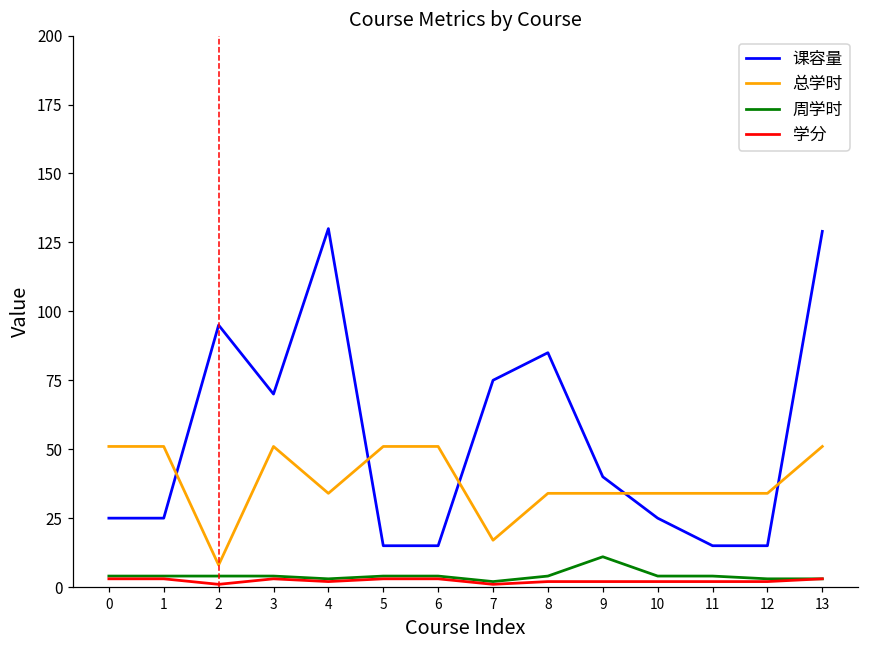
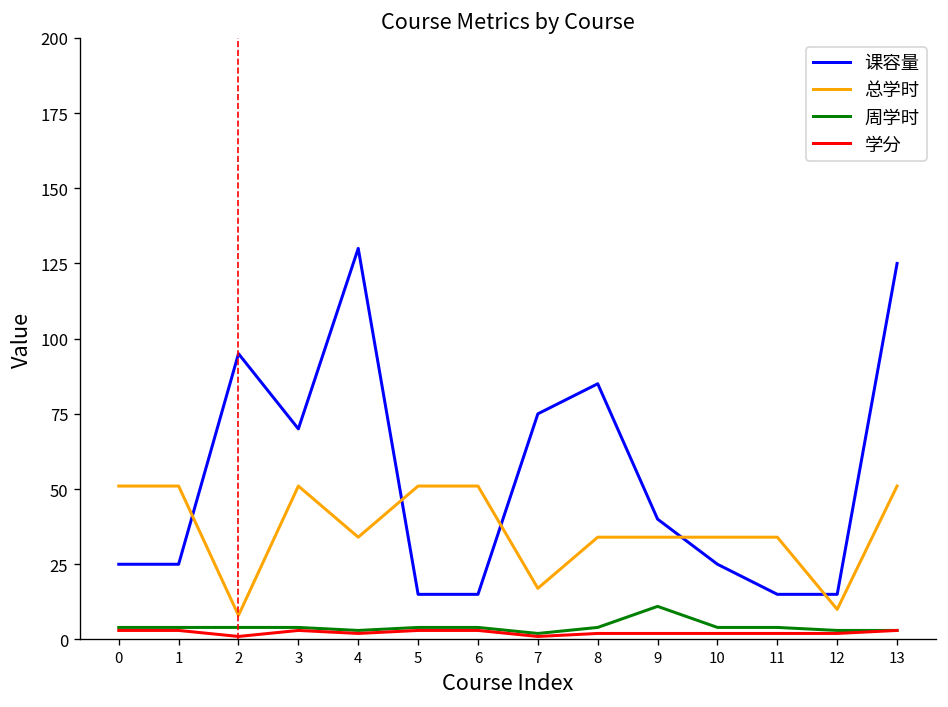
  {
    "课容量": {
      "0": 25,
      "1": 25,
      "2": 95,
      "3": 70,
      "4": 130,
      "5": 15,
      "6": 15,
      "7": 75,
      "8": 85,
      "9": 40,
      "10": 25,
      "11": 15,
      "12": 15,
-     "13": 129
+     "13": 125
    },
    "总学时": {
      "0": 51,
      "1": 51,
      "2": 8,
      "3": 51,
      "4": 34,
      "5": 51,
      "6": 51,
      "7": 17,
      "8": 34,
      "9": 34,
      "10": 34,
      "11": 34,
-     "12": 34,
+     "12": 10,
      "13": 51
    },
    "周学时": {
      "2": 4,
      "8": 4,
      "9": 11,
      "10": 4,
      "11": 4
    },
    "学分": {
      "2": 1,
      "8": 2,
      "9": 2,
      "10": 2,
      "11": 2
    }
  }
